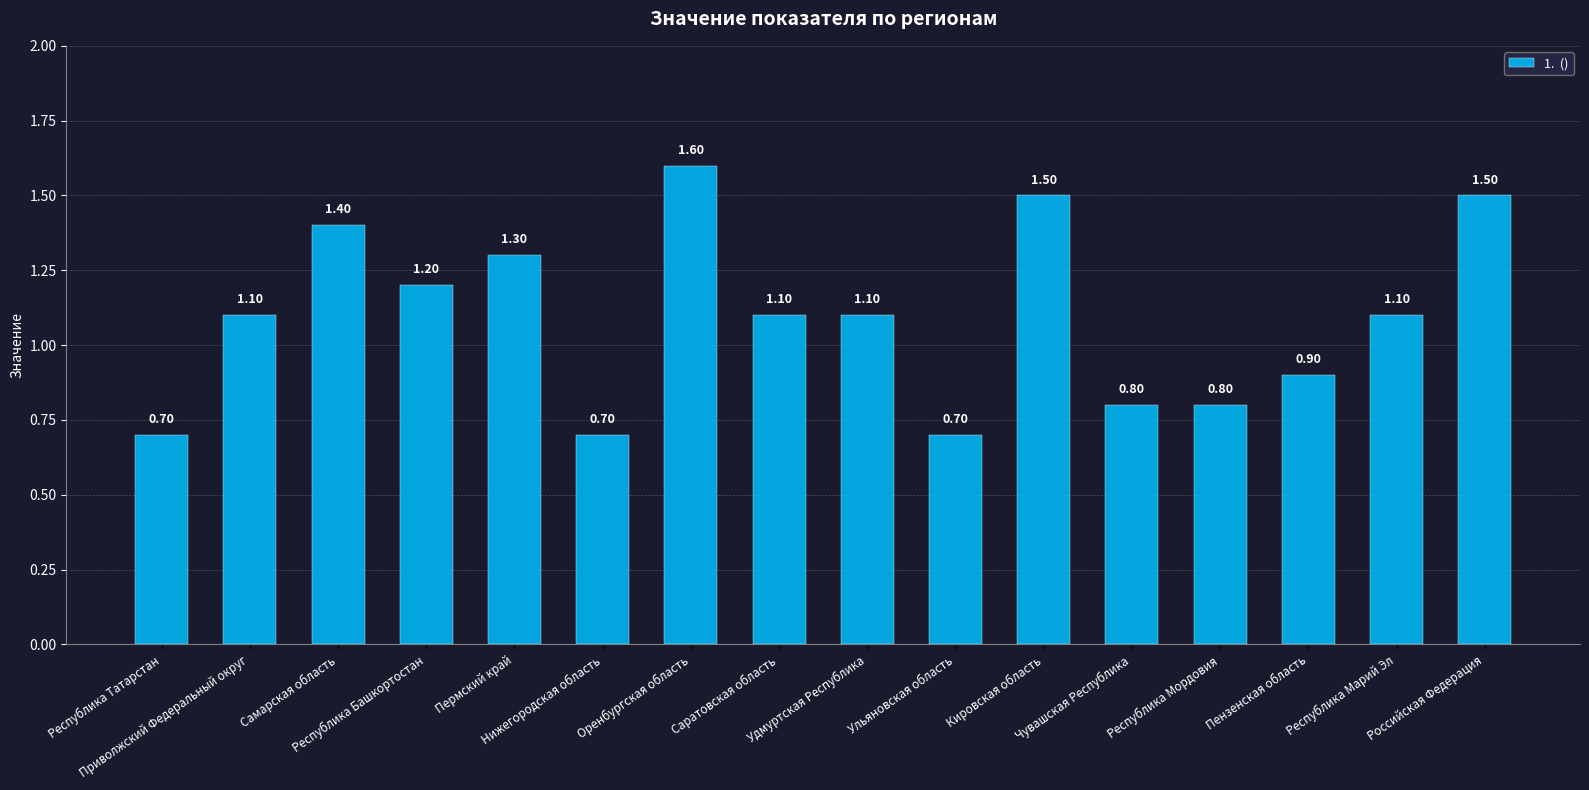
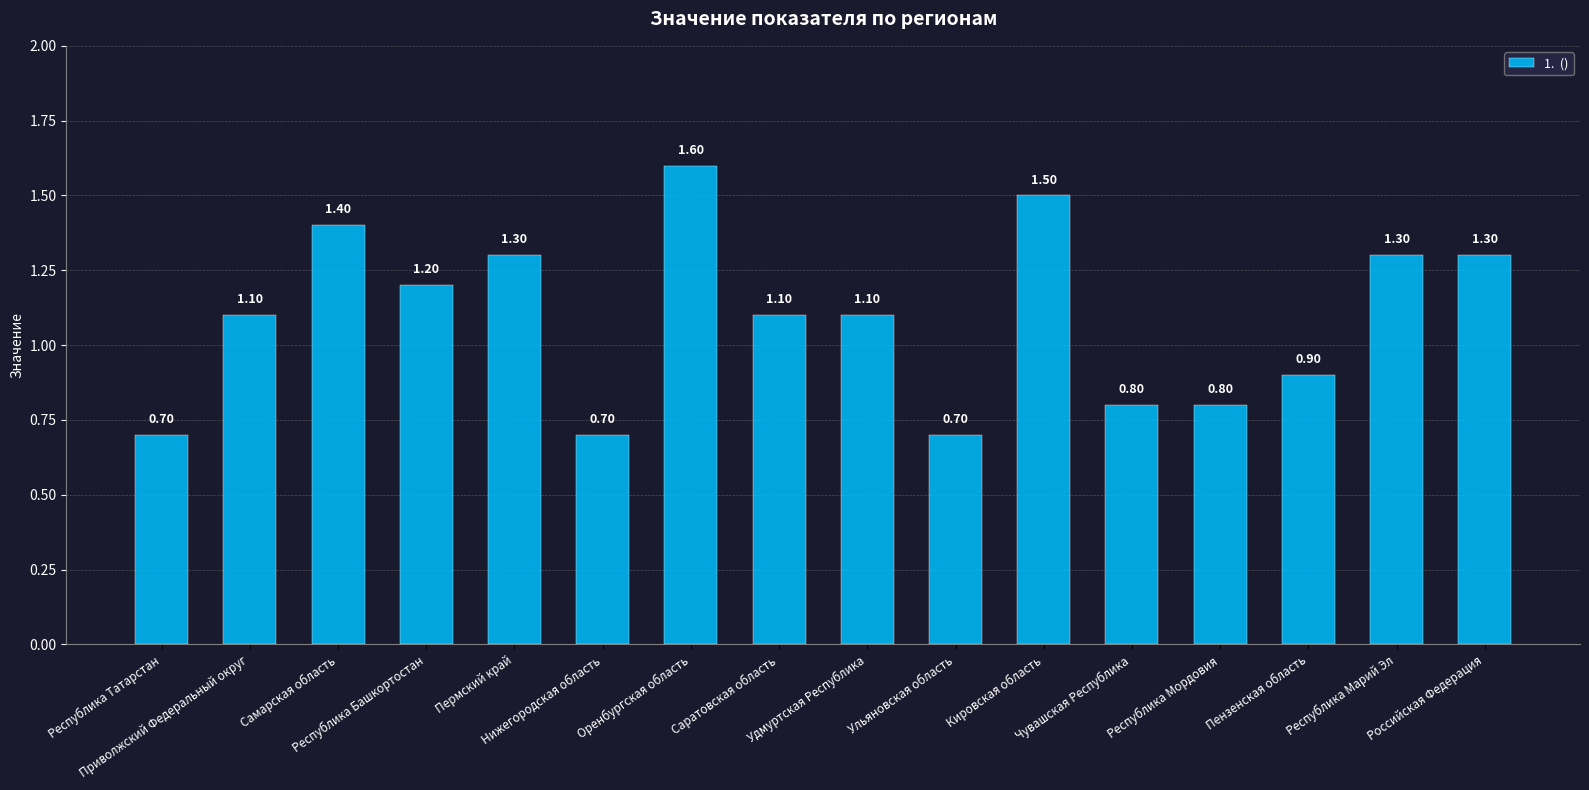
  {
    "Республика Татарстан": 0.70,
    "Приволжский Федеральный округ": 1.10,
    "Самарская область": 1.40,
    "Республика Башкортостан": 1.20,
    "Пермский край": 1.30,
    "Нижегородская область": 0.70,
    "Оренбургская область": 1.60,
    "Саратовская область": 1.10,
    "Удмуртская Республика": 1.10,
    "Ульяновская область": 0.70,
    "Кировская область": 1.50,
    "Чувашская Республика": 0.80,
    "Республика Мордовия": 0.80,
    "Пензенская область": 0.90,
-   "Республика Марий Эл": 1.10,
-   "Российская Федерация": 1.50
+   "Республика Марий Эл": 1.30,
+   "Российская Федерация": 1.30
  }
